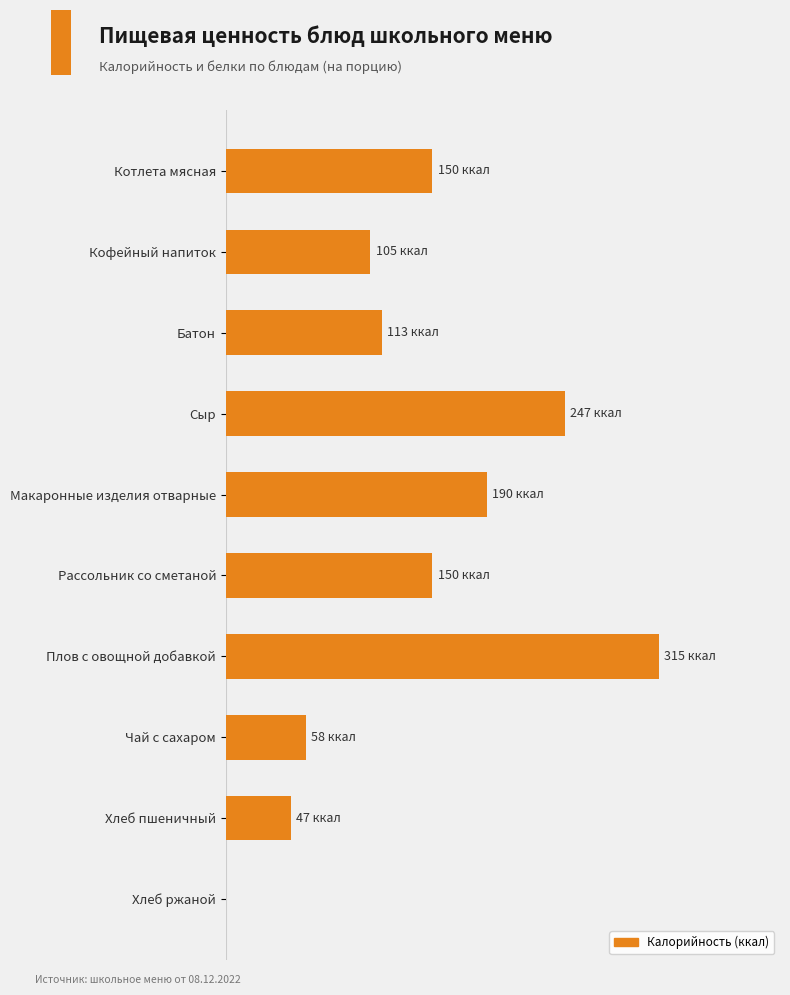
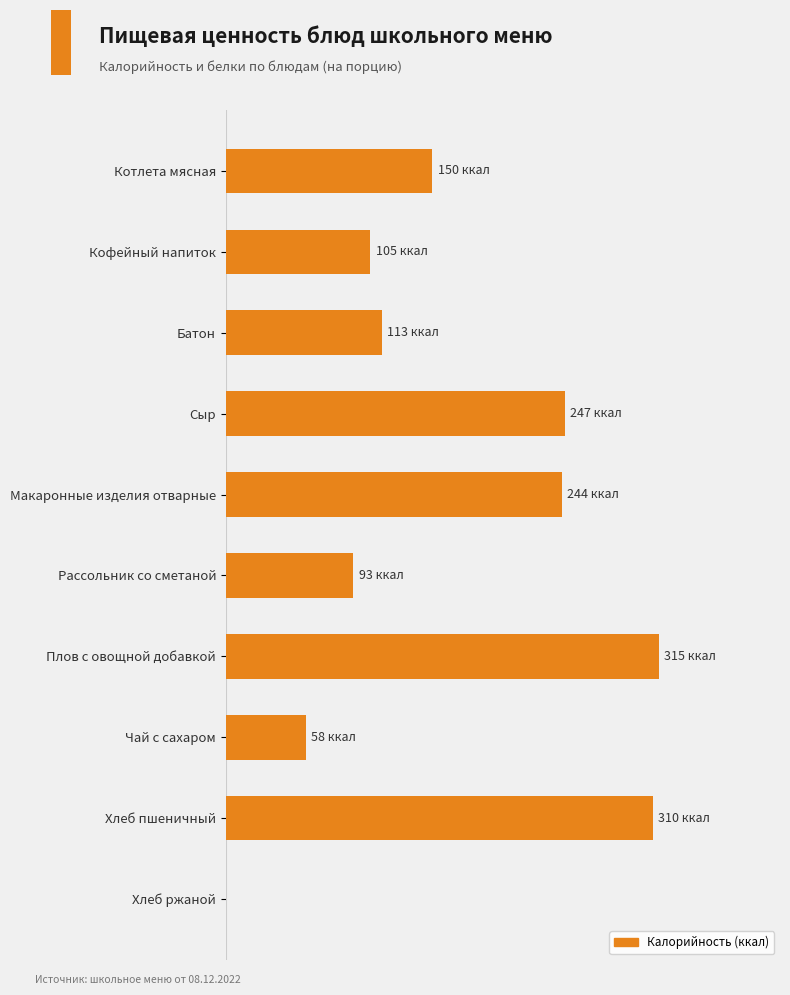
  {
    "Котлета мясная": 150,
    "Кофейный напиток": 105,
    "Батон": 113,
    "Сыр": 247,
-   "Макаронные изделия отварные": 190,
-   "Рассольник со сметаной": 150,
+   "Макаронные изделия отварные": 244,
+   "Рассольник со сметаной": 93,
    "Плов с овощной добавкой": 315,
    "Чай с сахаром": 58,
-   "Хлеб пшеничный": 47
+   "Хлеб пшеничный": 310
  }
